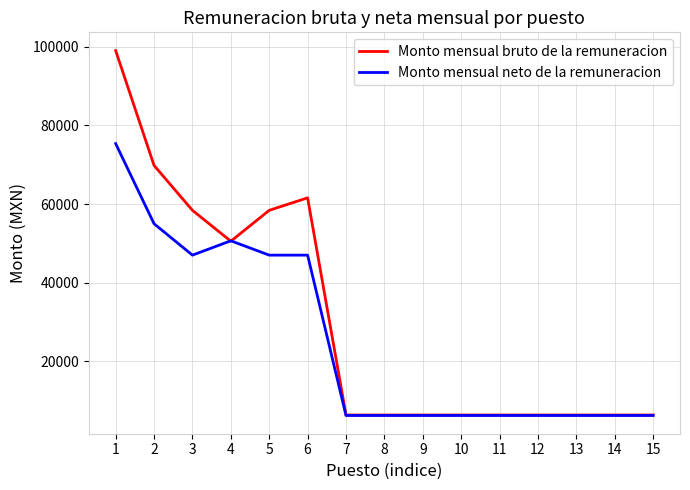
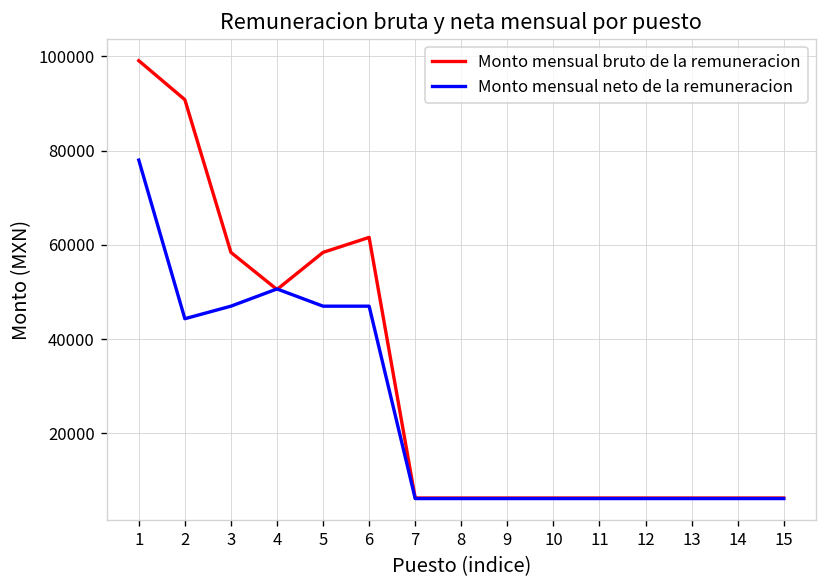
  {
    "Monto mensual bruto de la remuneracion": {
      "1": 99000,
-     "2": 70000,
+     "2": 91000,
      "3": 58000,
      "5": 58000,
      "6": 62000
    },
    "Monto mensual neto de la remuneracion": {
-     "1": 75000,
-     "2": 55000,
+     "1": 78000,
+     "2": 44000,
      "3": 47000,
      "5": 47000,
      "6": 47000
    }
  }
